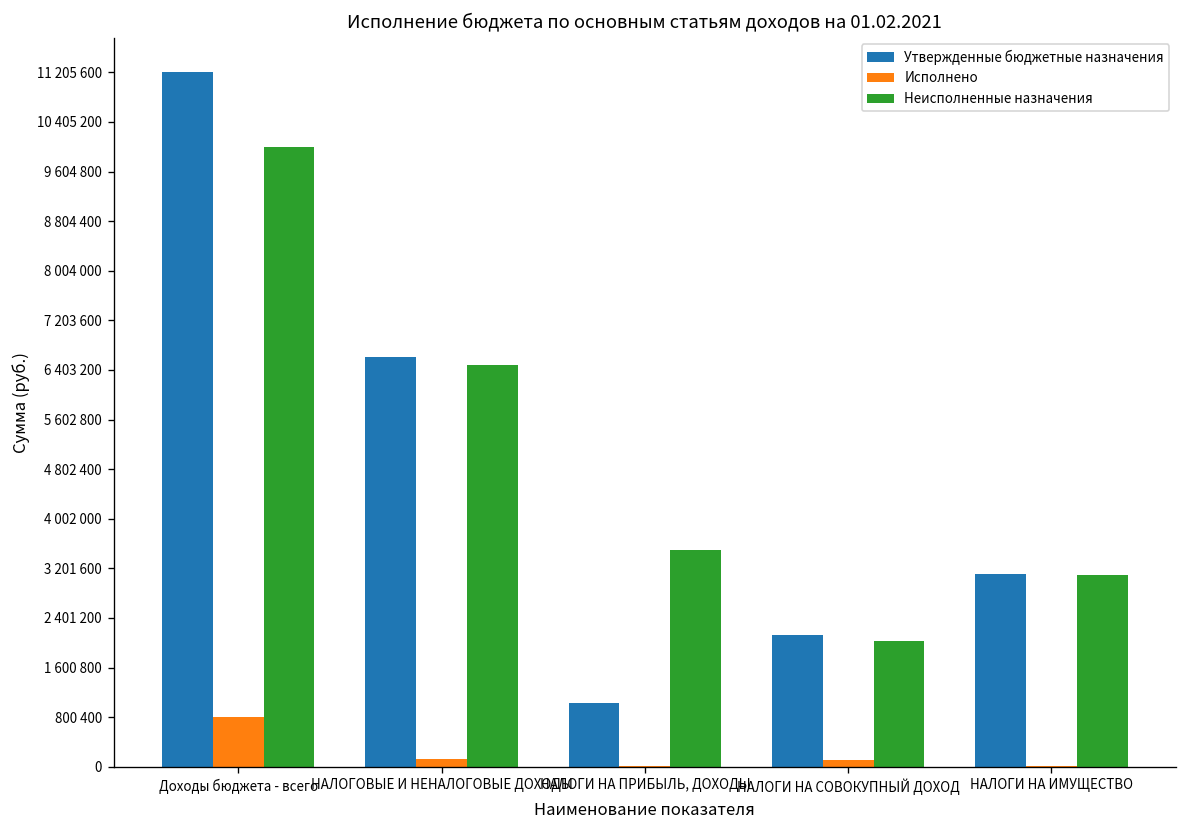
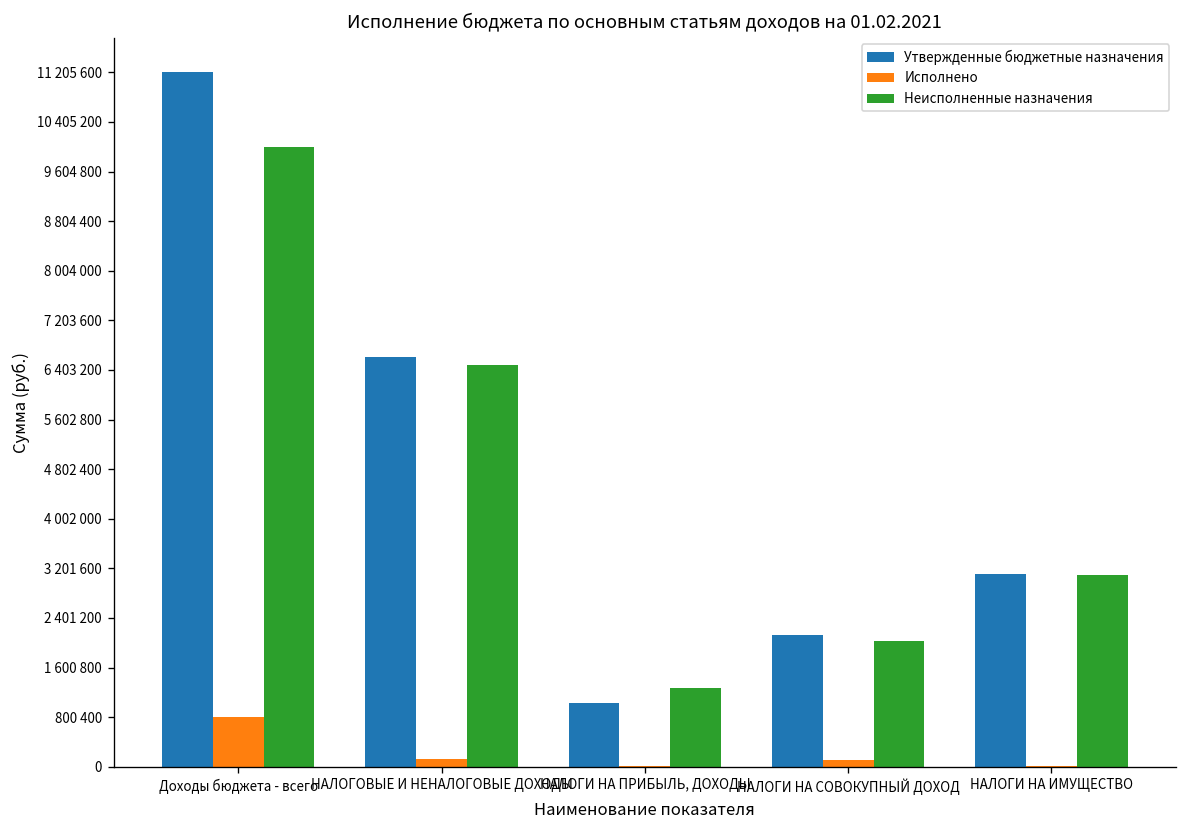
  {
    "Утвержденные бюджетные назначения": {
      "Доходы бюджета - всего": 11200000,
      "НАЛОГОВЫЕ И НЕНАЛОГОВЫЕ ДОХОДЫ": 6600000,
      "НАЛОГИ НА ПРИБЫЛЬ, ДОХОДЫ": 1000000,
      "НАЛОГИ НА СОВОКУПНЫЙ ДОХОД": 2100000,
      "НАЛОГИ НА ИМУЩЕСТВО": 3100000
    },
    "Исполнено": {
      "Доходы бюджета - всего": 800000,
      "НАЛОГОВЫЕ И НЕНАЛОГОВЫЕ ДОХОДЫ": 100000,
      "НАЛОГИ НА СОВОКУПНЫЙ ДОХОД": 100000
    },
    "Неисполненные назначения": {
      "Доходы бюджета - всего": 10000000,
      "НАЛОГОВЫЕ И НЕНАЛОГОВЫЕ ДОХОДЫ": 6500000,
-     "НАЛОГИ НА ПРИБЫЛЬ, ДОХОДЫ": 3500000,
+     "НАЛОГИ НА ПРИБЫЛЬ, ДОХОДЫ": 1300000,
      "НАЛОГИ НА СОВОКУПНЫЙ ДОХОД": 2000000,
      "НАЛОГИ НА ИМУЩЕСТВО": 3100000
    }
  }
